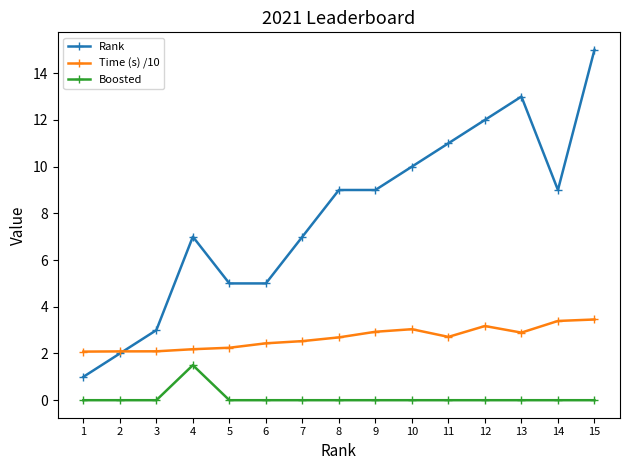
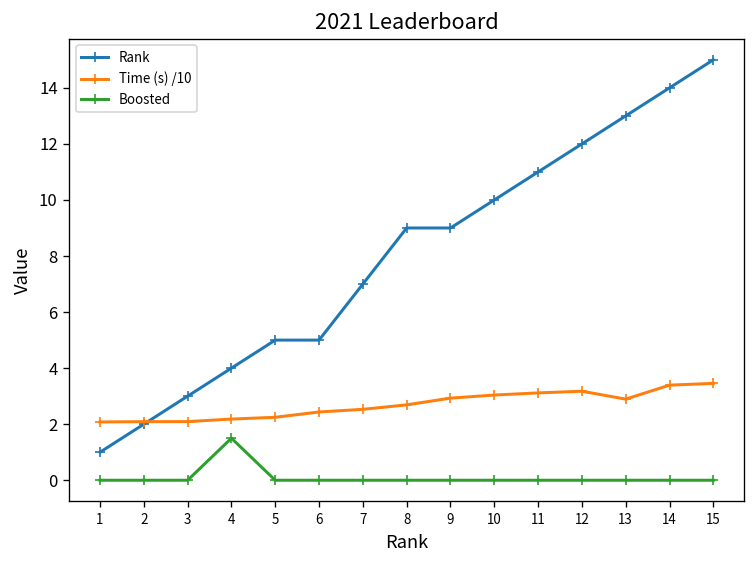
  {
    "Rank": {
      "1": 1,
      "3": 3,
-     "4": 7,
+     "4": 4,
      "5": 5,
      "6": 5,
      "7": 7,
      "8": 9,
      "9": 9,
      "10": 10,
      "11": 11,
      "12": 12,
      "13": 13,
-     "14": 9,
+     "14": 14,
      "15": 15
    },
    "Time (s) /10": {
      "1": 2.1,
      "3": 2.1,
      "4": 2.2,
      "5": 2.2,
      "6": 2.4,
      "7": 2.5,
      "8": 2.7,
      "9": 2.9,
      "10": 3.0,
-     "11": 2.7,
+     "11": 3.1,
      "12": 3.2,
      "13": 2.9,
      "14": 3.4,
      "15": 3.5
    },
    "Boosted": {
      "1": 0.0,
      "2": 0.0,
      "3": 0.0,
      "4": 1.5,
      "5": 0.0,
      "6": 0.0,
      "7": 0.0,
      "8": 0.0,
      "9": 0.0,
      "10": 0.0,
      "11": 0.0,
      "12": 0.0,
      "13": 0.0,
      "14": 0.0,
      "15": 0.0
    }
  }
